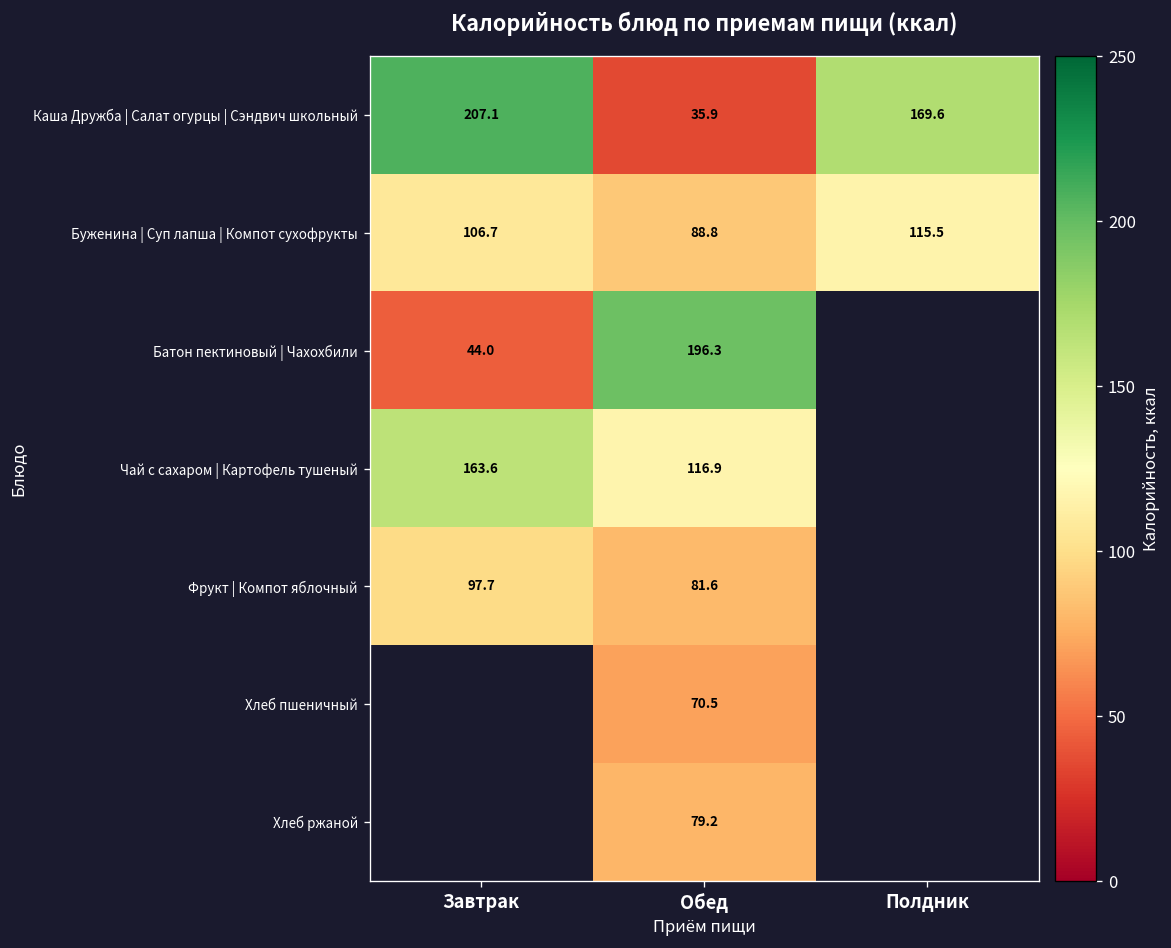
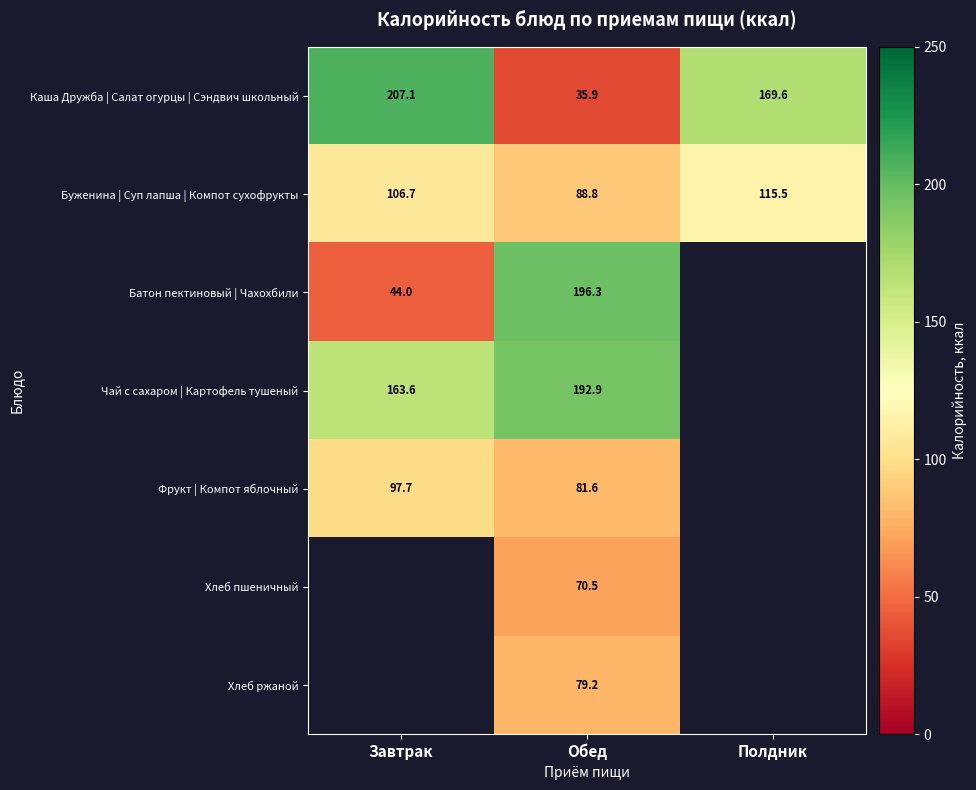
  {
    "Каша Дружба | Салат огурцы | Сэндвич школьный": {
      "Завтрак": 207.1,
      "Обед": 35.9,
      "Полдник": 169.6
    },
    "Буженина | Суп лапша | Компот сухофрукты": {
      "Завтрак": 106.7,
      "Обед": 88.8,
      "Полдник": 115.5
    },
    "Батон пектиновый | Чахохбили": {
      "Завтрак": 44.0,
      "Обед": 196.3
    },
    "Чай с сахаром | Картофель тушеный": {
      "Завтрак": 163.6,
-     "Обед": 116.9
+     "Обед": 192.9
    },
    "Фрукт | Компот яблочный": {
      "Завтрак": 97.7,
      "Обед": 81.6
    },
    "Хлеб пшеничный": {
      "Обед": 70.5
    },
    "Хлеб ржаной": {
      "Обед": 79.2
    }
  }
